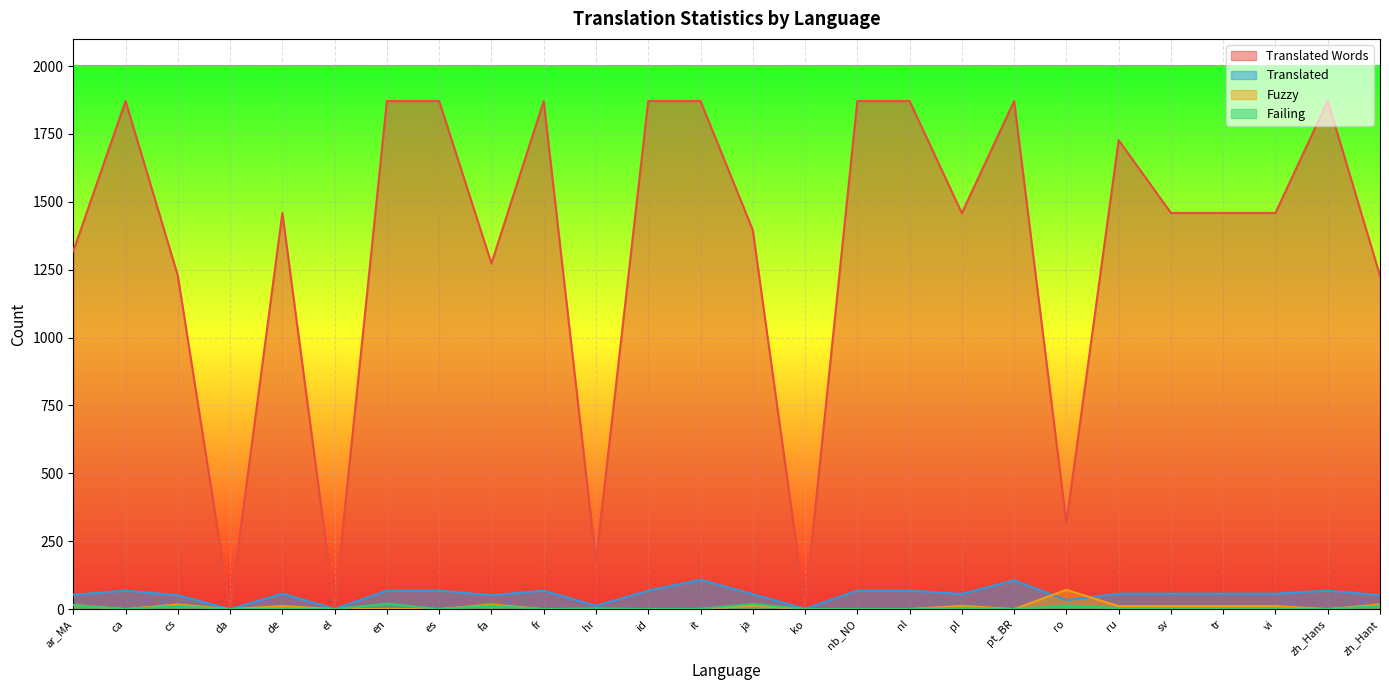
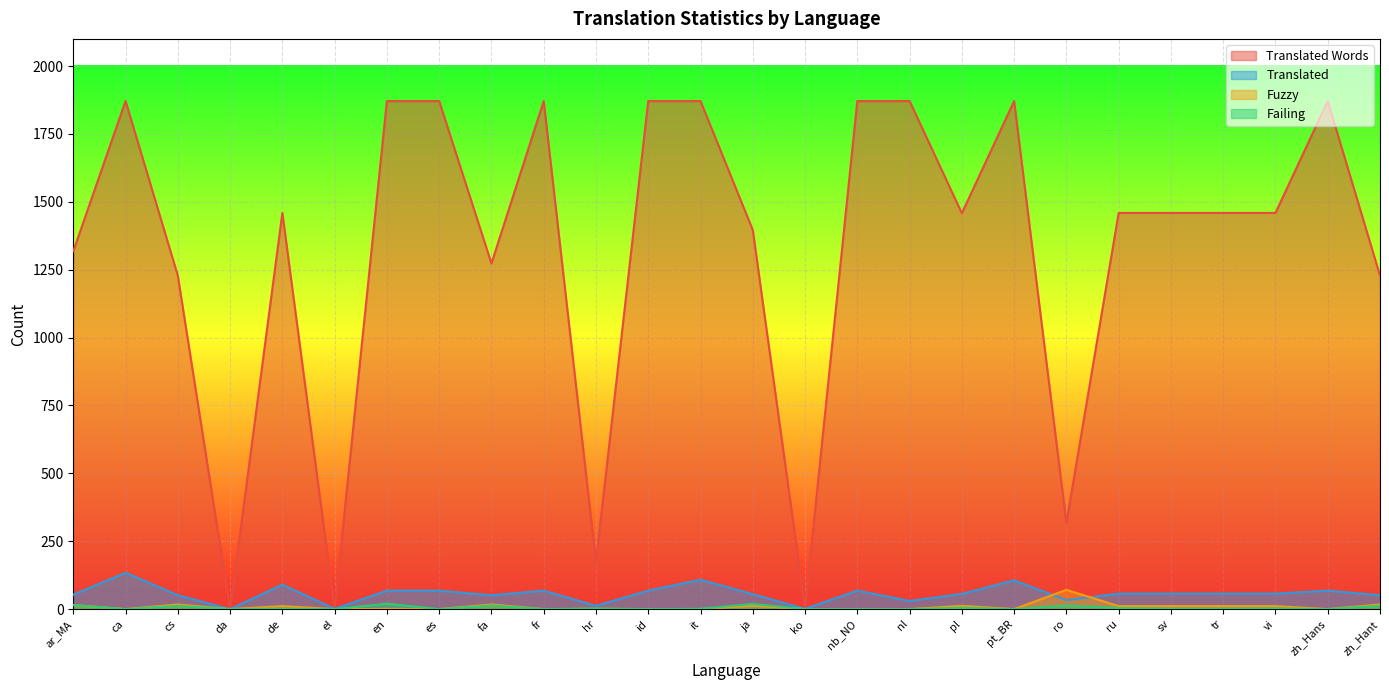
  {
    "Translated Words": {
      "ar_MA": 1320,
      "ca": 1870,
      "cs": 1230,
      "de": 1460,
      "en": 1870,
      "es": 1870,
      "fa": 1270,
      "fr": 1870,
      "hr": 180,
      "id": 1870,
      "it": 1870,
      "ja": 1400,
      "nb_NO": 1870,
      "nl": 1870,
      "pl": 1460,
      "pt_BR": 1870,
      "ro": 320,
-     "ru": 1730,
+     "ru": 1460,
      "sv": 1460,
      "tr": 1460,
      "vi": 1460,
      "zh_Hant": 1230
    },
    "Translated": {
      "ar_MA": 50,
-     "ca": 70,
+     "ca": 130,
      "cs": 50,
-     "de": 60,
+     "de": 90,
      "en": 70,
      "es": 70,
      "fa": 50,
      "fr": 70,
      "hr": 10,
      "id": 70,
      "it": 110,
      "ja": 60,
      "nb_NO": 70,
-     "nl": 70,
+     "nl": 30,
      "pl": 60,
      "pt_BR": 110,
      "ro": 30,
      "ru": 60,
      "sv": 60,
      "tr": 60,
      "vi": 60,
      "zh_Hans": 70,
      "zh_Hant": 50
    },
    "Fuzzy": {
      "en": 0,
      "ro": 70
    },
    "Failing": {
      "en": 20,
      "ro": 10
    }
  }
